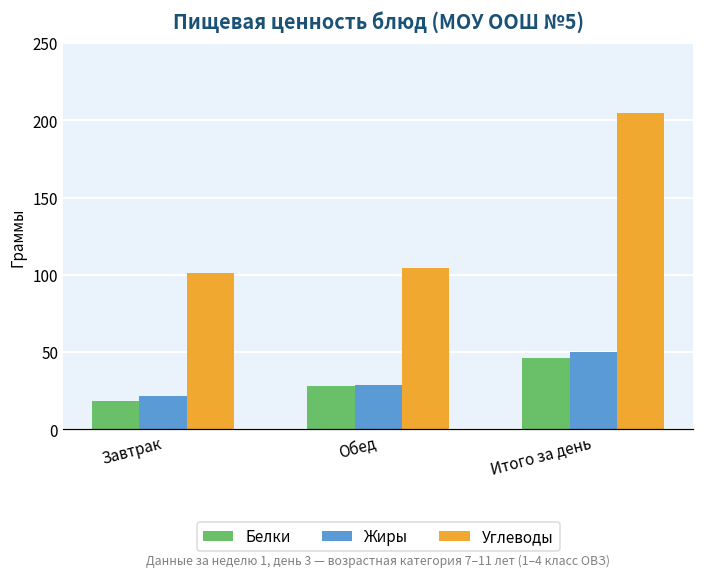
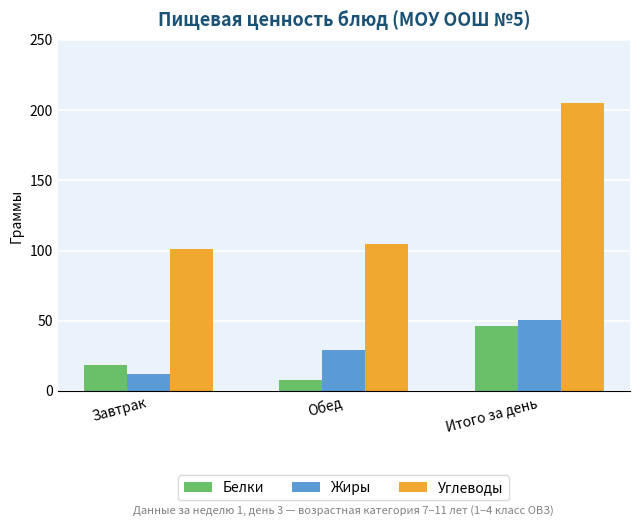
  {
    "Белки": {
      "Завтрак": 18,
-     "Обед": 28,
+     "Обед": 8,
      "Итого за день": 46
    },
    "Жиры": {
-     "Завтрак": 21,
+     "Завтрак": 12,
      "Обед": 29,
      "Итого за день": 50
    },
    "Углеводы": {
      "Завтрак": 101,
      "Обед": 104,
      "Итого за день": 205
    }
  }
